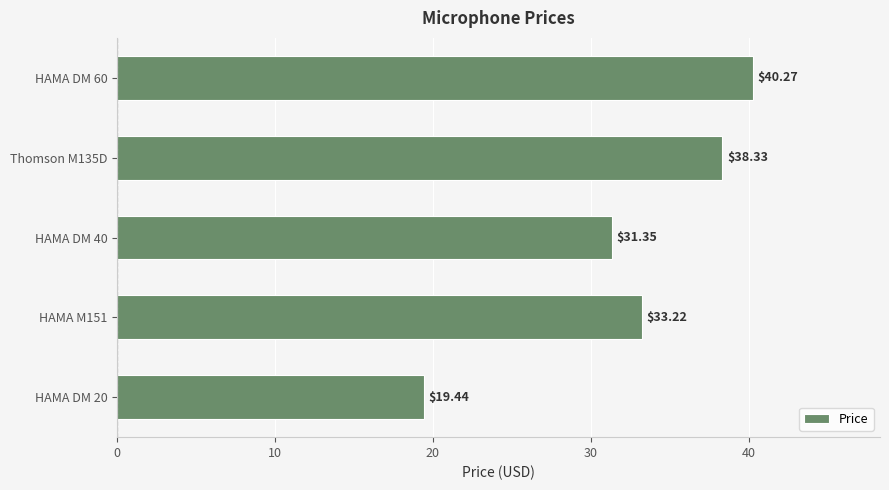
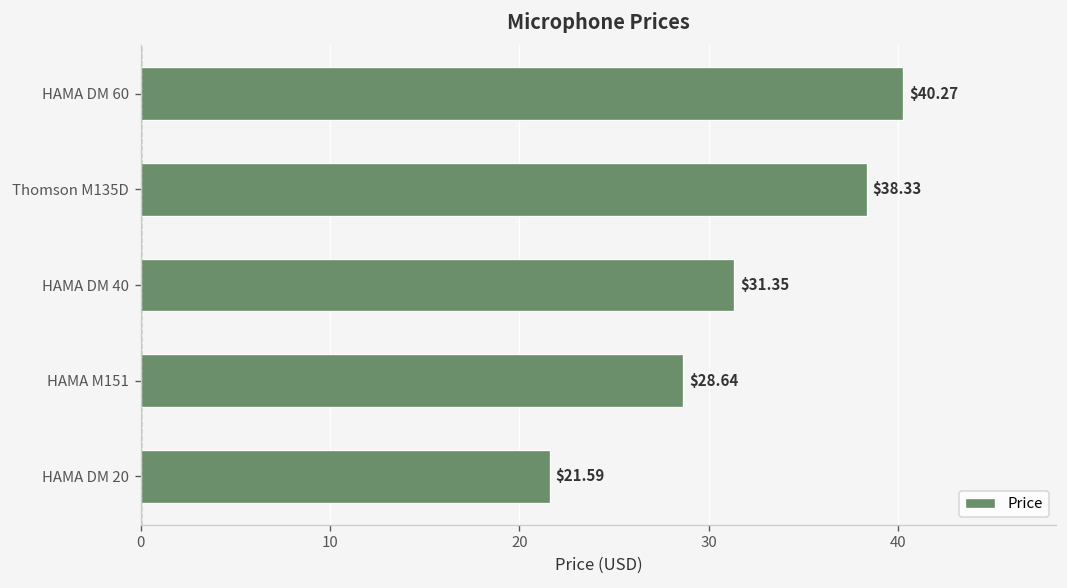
  {
    "HAMA DM 60": "$40.27",
    "Thomson M135D": "$38.33",
    "HAMA DM 40": "$31.35",
-   "HAMA M151": "$33.22",
-   "HAMA DM 20": "$19.44"
+   "HAMA M151": "$28.64",
+   "HAMA DM 20": "$21.59"
  }
